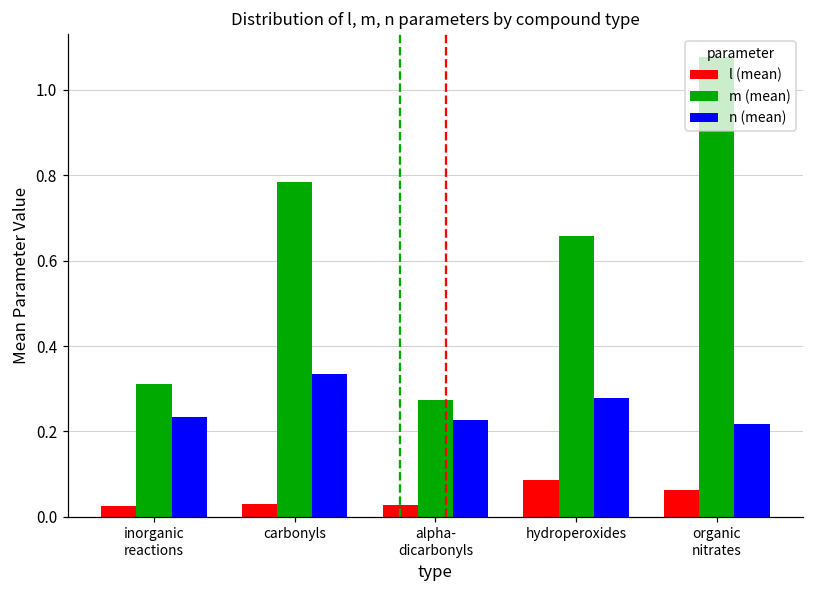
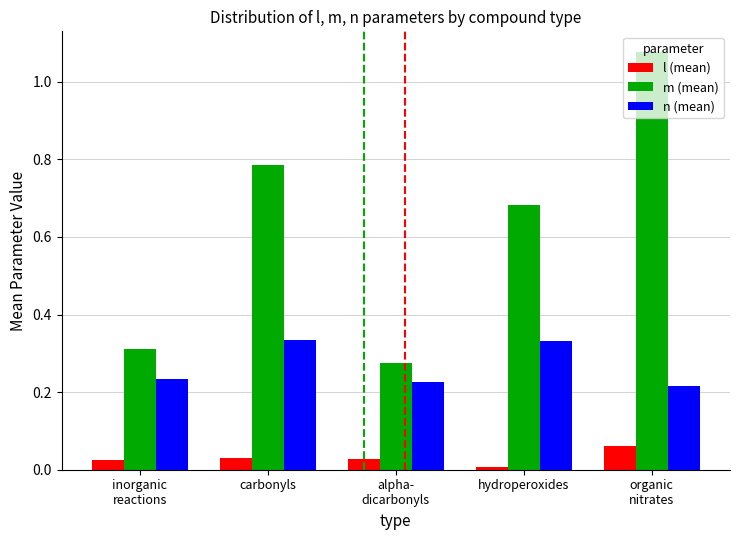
  {
    "l (mean)": {
      "inorganic reactions": 0.02,
      "carbonyls": 0.03,
      "alpha- dicarbonyls": 0.03,
-     "hydroperoxides": 0.09,
+     "hydroperoxides": 0.01,
      "organic nitrates": 0.06
    },
    "m (mean)": {
      "inorganic reactions": 0.31,
      "carbonyls": 0.79,
      "alpha- dicarbonyls": 0.27,
-     "hydroperoxides": 0.66
+     "hydroperoxides": 0.68
    },
    "n (mean)": {
      "inorganic reactions": 0.23,
      "carbonyls": 0.34,
      "alpha- dicarbonyls": 0.23,
-     "hydroperoxides": 0.28,
+     "hydroperoxides": 0.33,
      "organic nitrates": 0.22
    }
  }
